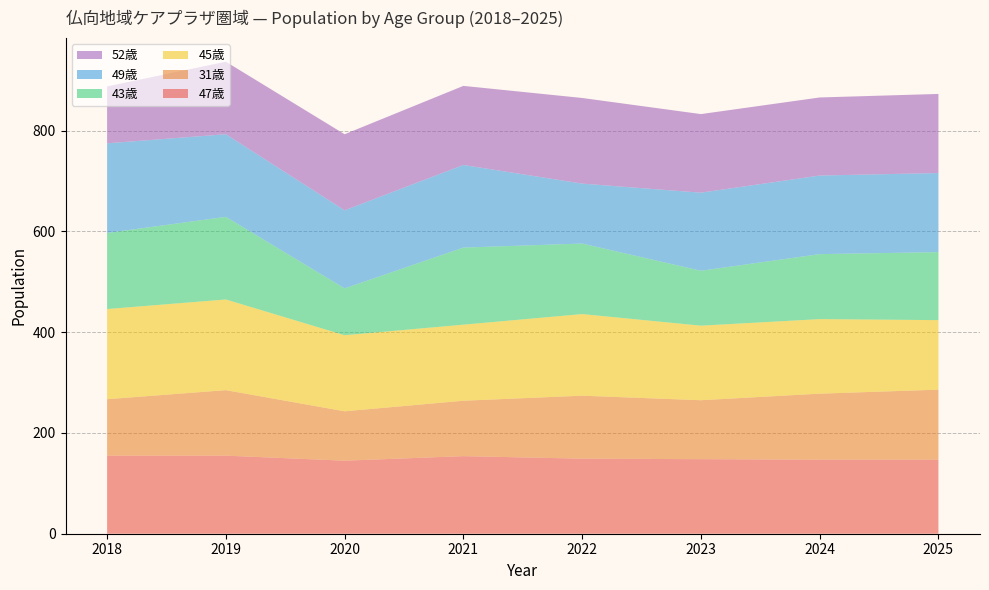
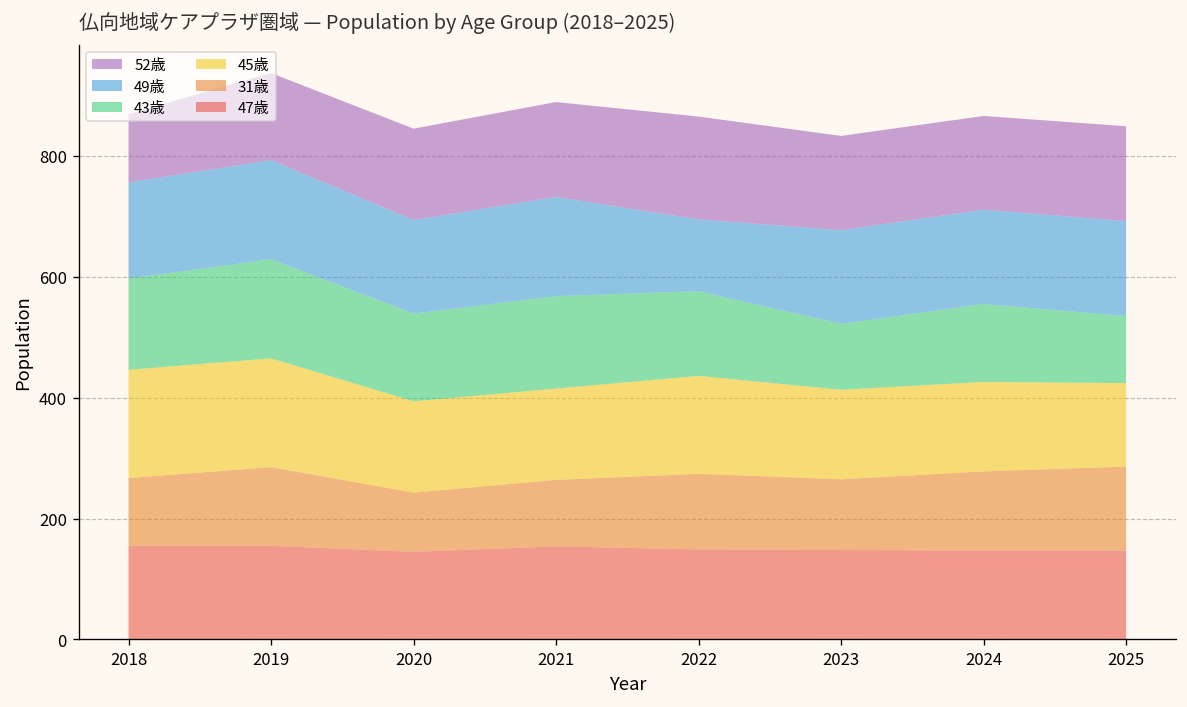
  {
    "45歳": {
      "2018": 180,
      "2019": 180,
      "2020": 150,
      "2021": 150,
      "2022": 160,
      "2023": 150,
      "2024": 150,
      "2025": 140
    },
    "43歳": {
      "2018": 150,
      "2019": 160,
-     "2020": 90,
+     "2020": 150,
      "2021": 150,
      "2022": 140,
      "2023": 110,
      "2024": 130,
-     "2025": 140
+     "2025": 110
    },
    "49歳": {
-     "2018": 180,
+     "2018": 160,
      "2019": 160,
      "2020": 160,
      "2021": 160,
      "2022": 120,
      "2023": 160,
      "2024": 160,
      "2025": 160
    },
    "52歳": {
      "2020": 150,
      "2021": 160,
      "2022": 170,
      "2023": 160,
      "2024": 160,
      "2025": 160
    }
  }
